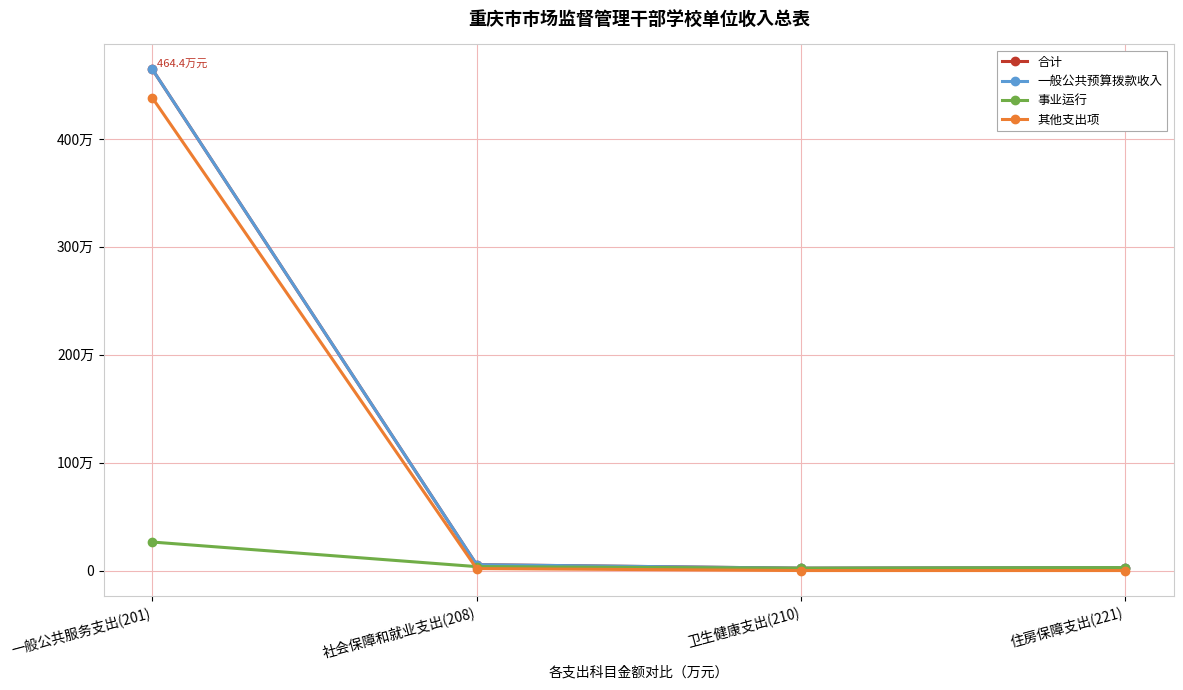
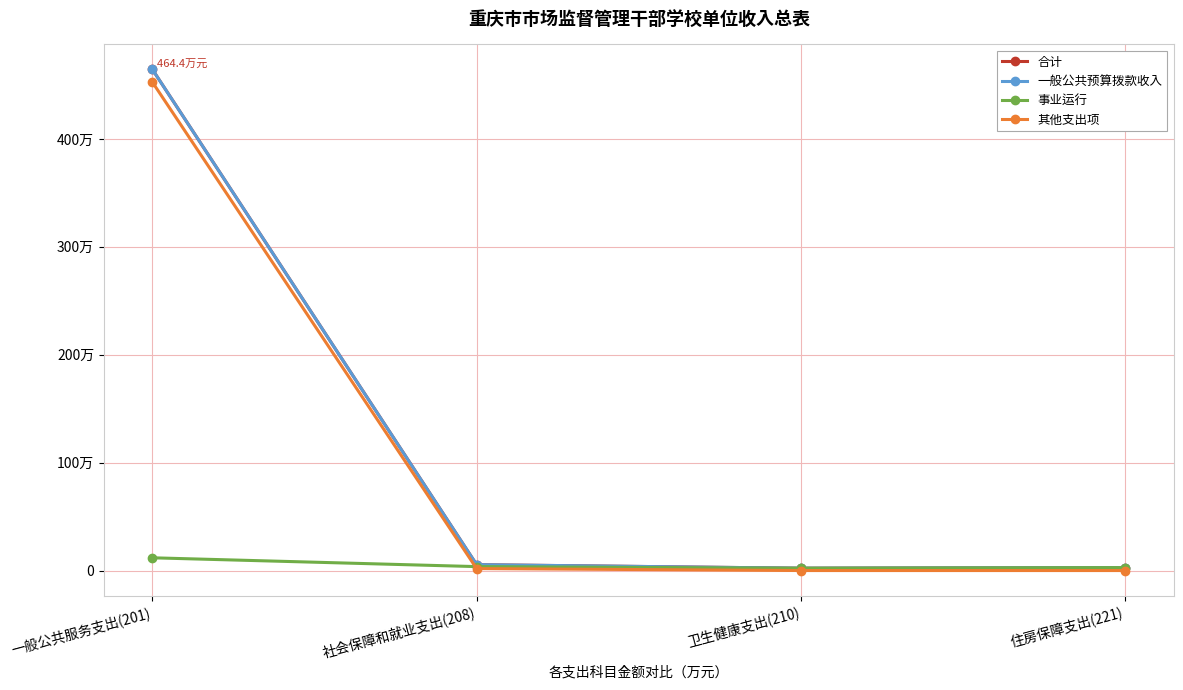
  {
    "事业运行": {
-     "一般公共服务支出(201)": "26万"
+     "一般公共服务支出(201)": "12万"
    },
    "其他支出项": {
-     "一般公共服务支出(201)": "438万",
+     "一般公共服务支出(201)": "453万",
      "住房保障支出(221)": "0万"
    }
  }
